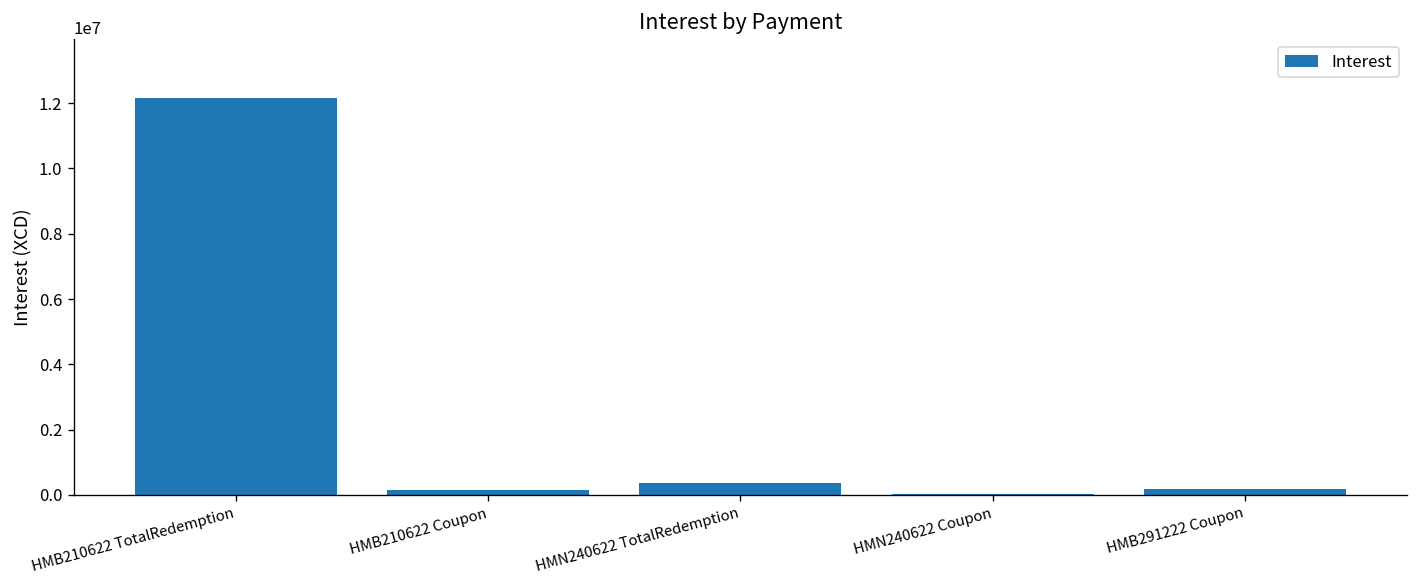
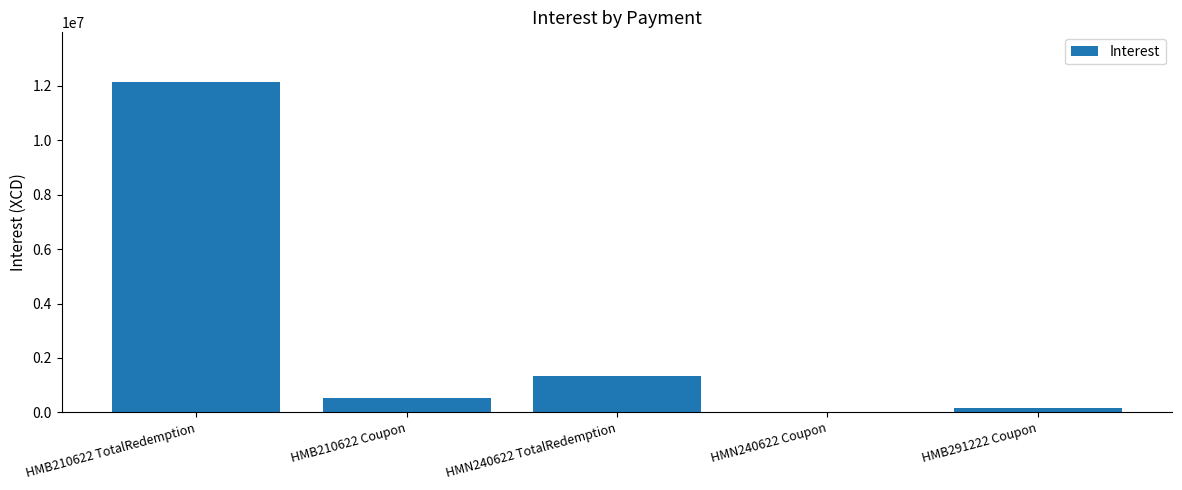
  {
    "HMB210622 TotalRedemption": 12200000,
-   "HMB210622 Coupon": 200000,
-   "HMN240622 TotalRedemption": 400000,
+   "HMB210622 Coupon": 500000,
+   "HMN240622 TotalRedemption": 1300000,
    "HMB291222 Coupon": 200000
  }
